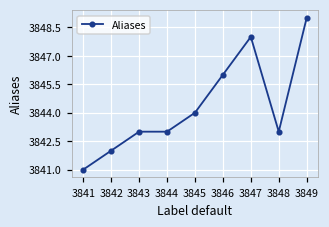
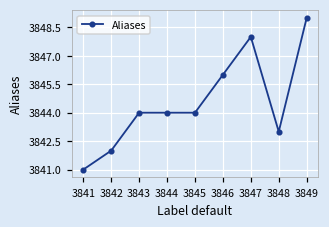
  {
    "3841": 3841,
    "3842": 3842,
-   "3843": 3843,
-   "3844": 3843,
+   "3843": 3844,
+   "3844": 3844,
    "3845": 3844,
    "3846": 3846,
    "3847": 3848,
    "3848": 3843,
    "3849": 3849
  }
